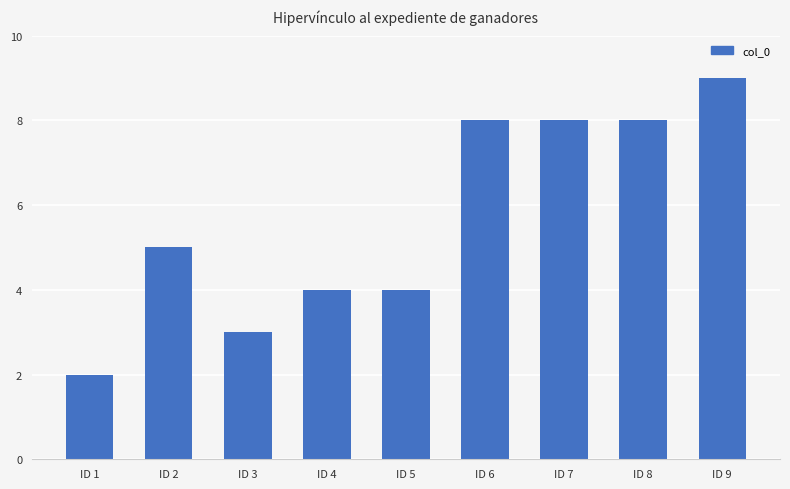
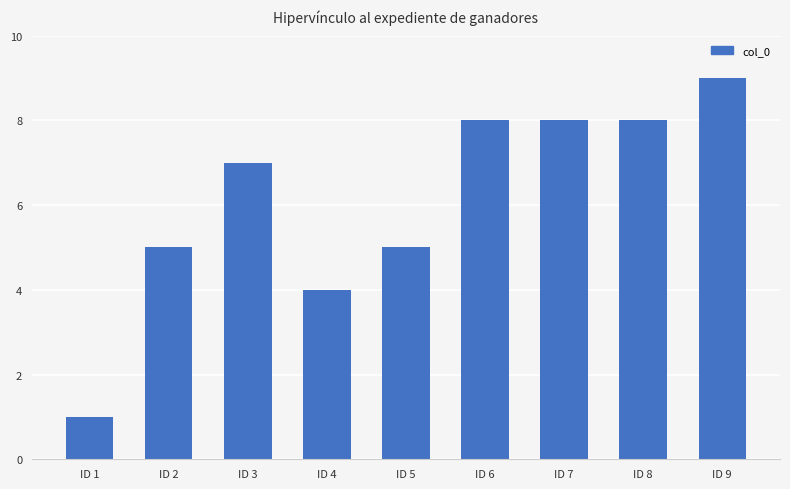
  {
-   "ID 1": 2,
+   "ID 1": 1,
    "ID 2": 5,
-   "ID 3": 3,
+   "ID 3": 7,
    "ID 4": 4,
-   "ID 5": 4,
+   "ID 5": 5,
    "ID 6": 8,
    "ID 7": 8,
    "ID 8": 8,
    "ID 9": 9
  }
